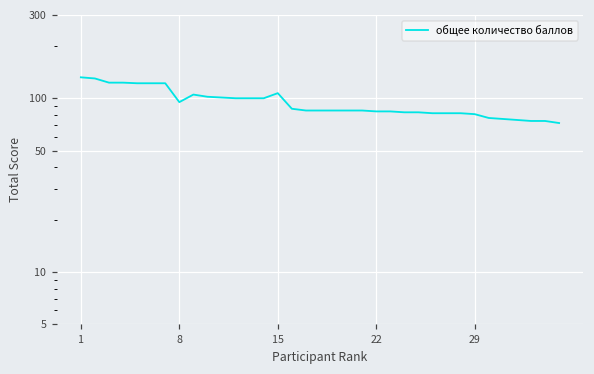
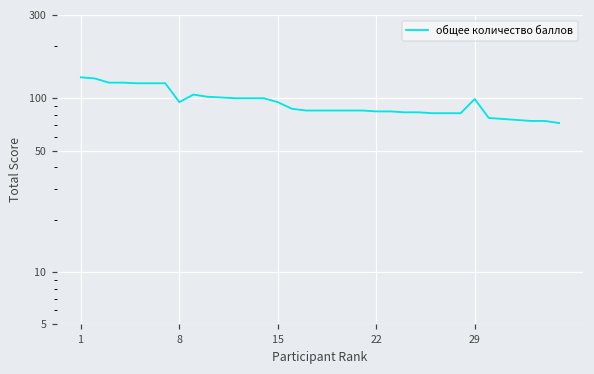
  {
    "1": 130,
    "8": 100,
-   "15": 110,
+   "15": 100,
    "22": 80,
-   "29": 80
+   "29": 100
  }
